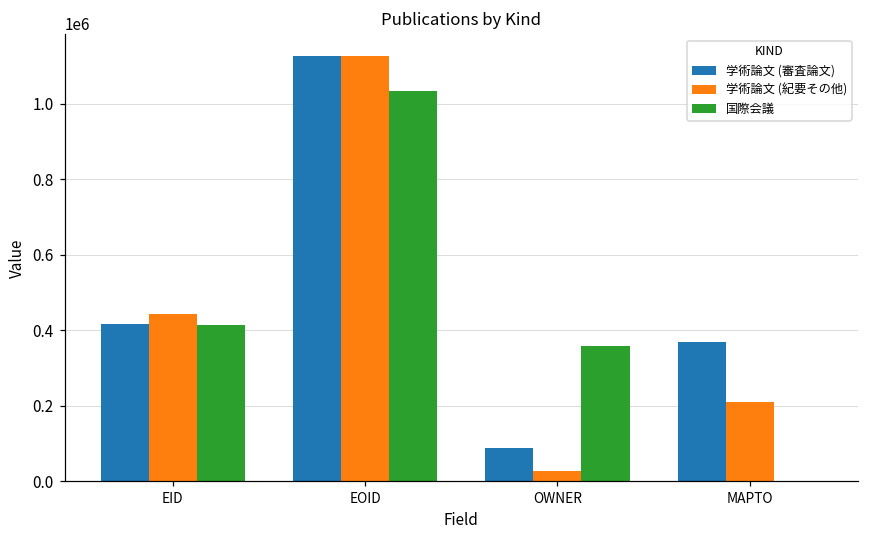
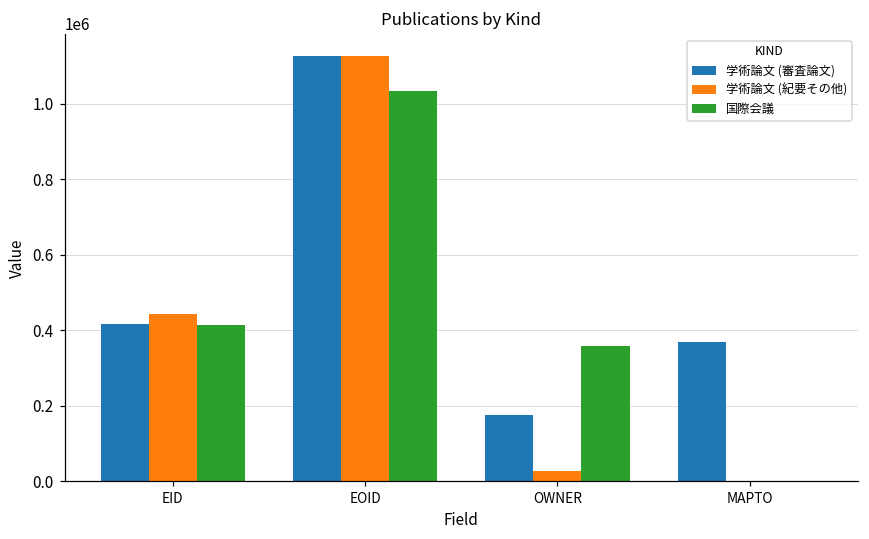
  {
    "学術論文 (審査論文)": {
      "EID": 420000,
      "EOID": 1130000,
-     "OWNER": 90000,
+     "OWNER": 170000,
      "MAPTO": 370000
    },
    "学術論文 (紀要その他)": {
      "EID": 440000,
      "EOID": 1130000,
      "OWNER": 30000,
-     "MAPTO": 210000
+     "MAPTO": 0
    },
    "国際会議": {
      "EID": 410000,
      "EOID": 1030000,
      "OWNER": 360000,
      "MAPTO": 0
    }
  }
